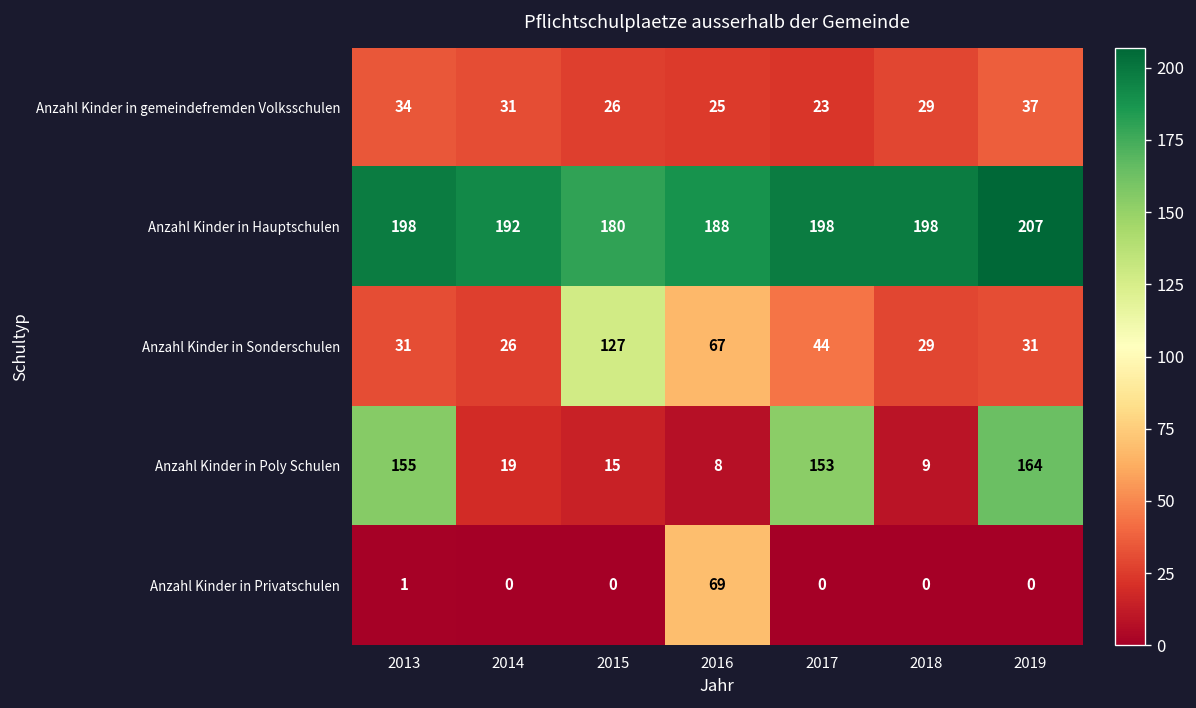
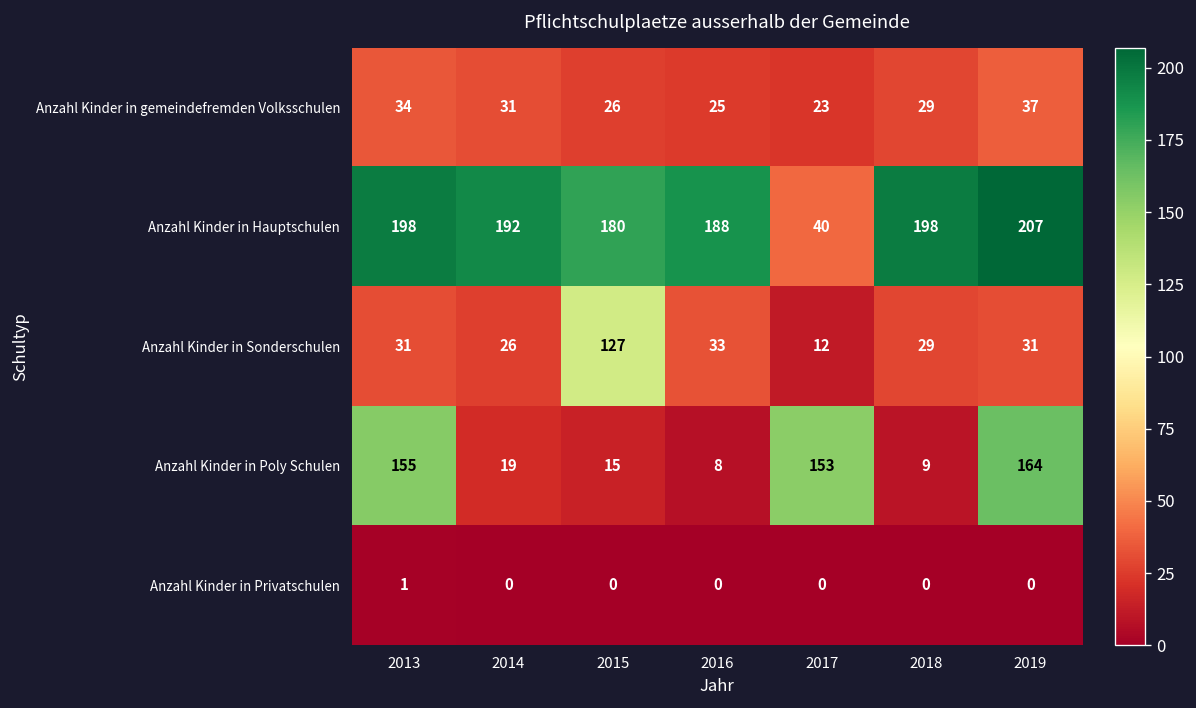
  {
    "Anzahl Kinder in gemeindefremden Volksschulen": {
      "2013": 34,
      "2014": 31,
      "2015": 26,
      "2016": 25,
      "2017": 23,
      "2018": 29,
      "2019": 37
    },
    "Anzahl Kinder in Hauptschulen": {
      "2013": 198,
      "2014": 192,
      "2015": 180,
      "2016": 188,
-     "2017": 198,
+     "2017": 40,
      "2018": 198,
      "2019": 207
    },
    "Anzahl Kinder in Sonderschulen": {
      "2013": 31,
      "2014": 26,
      "2015": 127,
-     "2016": 67,
-     "2017": 44,
+     "2016": 33,
+     "2017": 12,
      "2018": 29,
      "2019": 31
    },
    "Anzahl Kinder in Poly Schulen": {
      "2013": 155,
      "2014": 19,
      "2015": 15,
      "2016": 8,
      "2017": 153,
      "2018": 9,
      "2019": 164
    },
    "Anzahl Kinder in Privatschulen": {
      "2013": 1,
      "2014": 0,
      "2015": 0,
-     "2016": 69,
+     "2016": 0,
      "2017": 0,
      "2018": 0,
      "2019": 0
    }
  }
